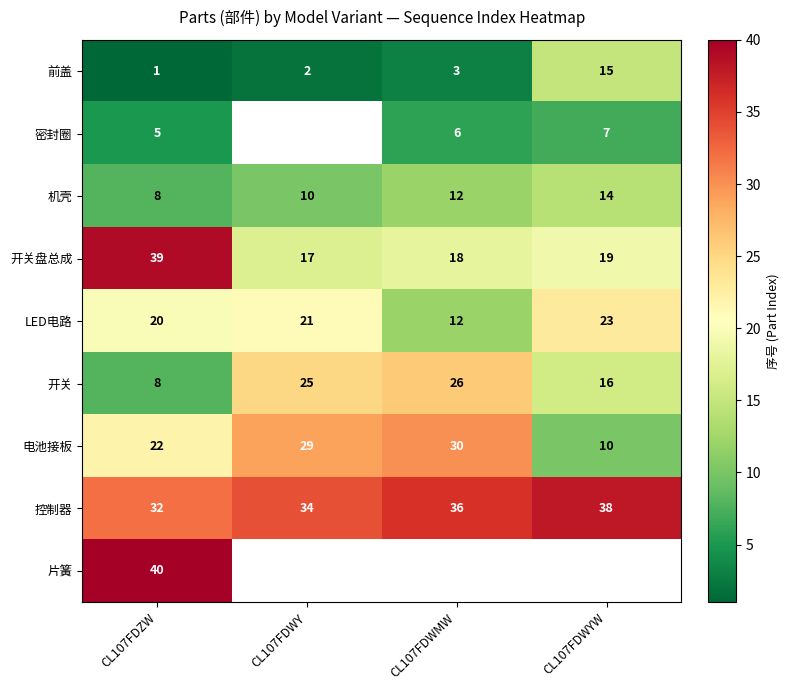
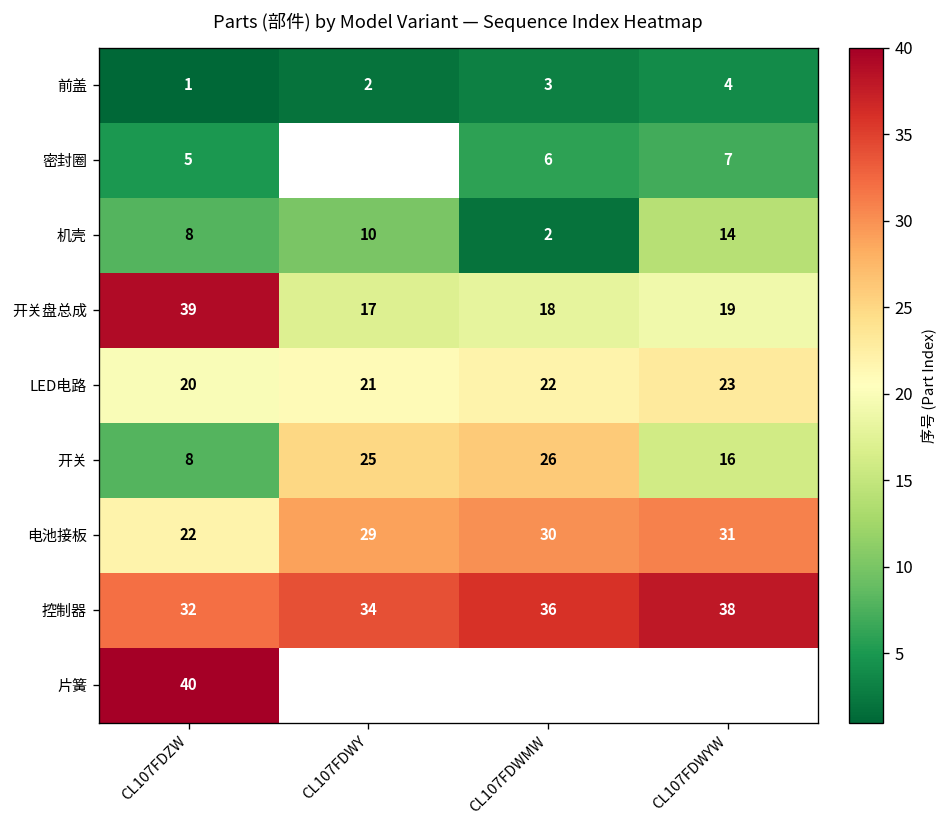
  {
    "前盖": {
      "CL107FDZW": 1,
      "CL107FDWY": 2,
      "CL107FDWMW": 3,
-     "CL107FDWYW": 15
+     "CL107FDWYW": 4
    },
    "密封圈": {
      "CL107FDZW": 5,
      "CL107FDWMW": 6,
      "CL107FDWYW": 7
    },
    "机壳": {
      "CL107FDZW": 8,
      "CL107FDWY": 10,
-     "CL107FDWMW": 12,
+     "CL107FDWMW": 2,
      "CL107FDWYW": 14
    },
    "开关盘总成": {
      "CL107FDZW": 39,
      "CL107FDWY": 17,
      "CL107FDWMW": 18,
      "CL107FDWYW": 19
    },
    "LED电路": {
      "CL107FDZW": 20,
      "CL107FDWY": 21,
-     "CL107FDWMW": 12,
+     "CL107FDWMW": 22,
      "CL107FDWYW": 23
    },
    "开关": {
      "CL107FDZW": 8,
      "CL107FDWY": 25,
      "CL107FDWMW": 26,
      "CL107FDWYW": 16
    },
    "电池接板": {
      "CL107FDZW": 22,
      "CL107FDWY": 29,
      "CL107FDWMW": 30,
-     "CL107FDWYW": 10
+     "CL107FDWYW": 31
    },
    "控制器": {
      "CL107FDZW": 32,
      "CL107FDWY": 34,
      "CL107FDWMW": 36,
      "CL107FDWYW": 38
    },
    "片簧": {
      "CL107FDZW": 40
    }
  }
